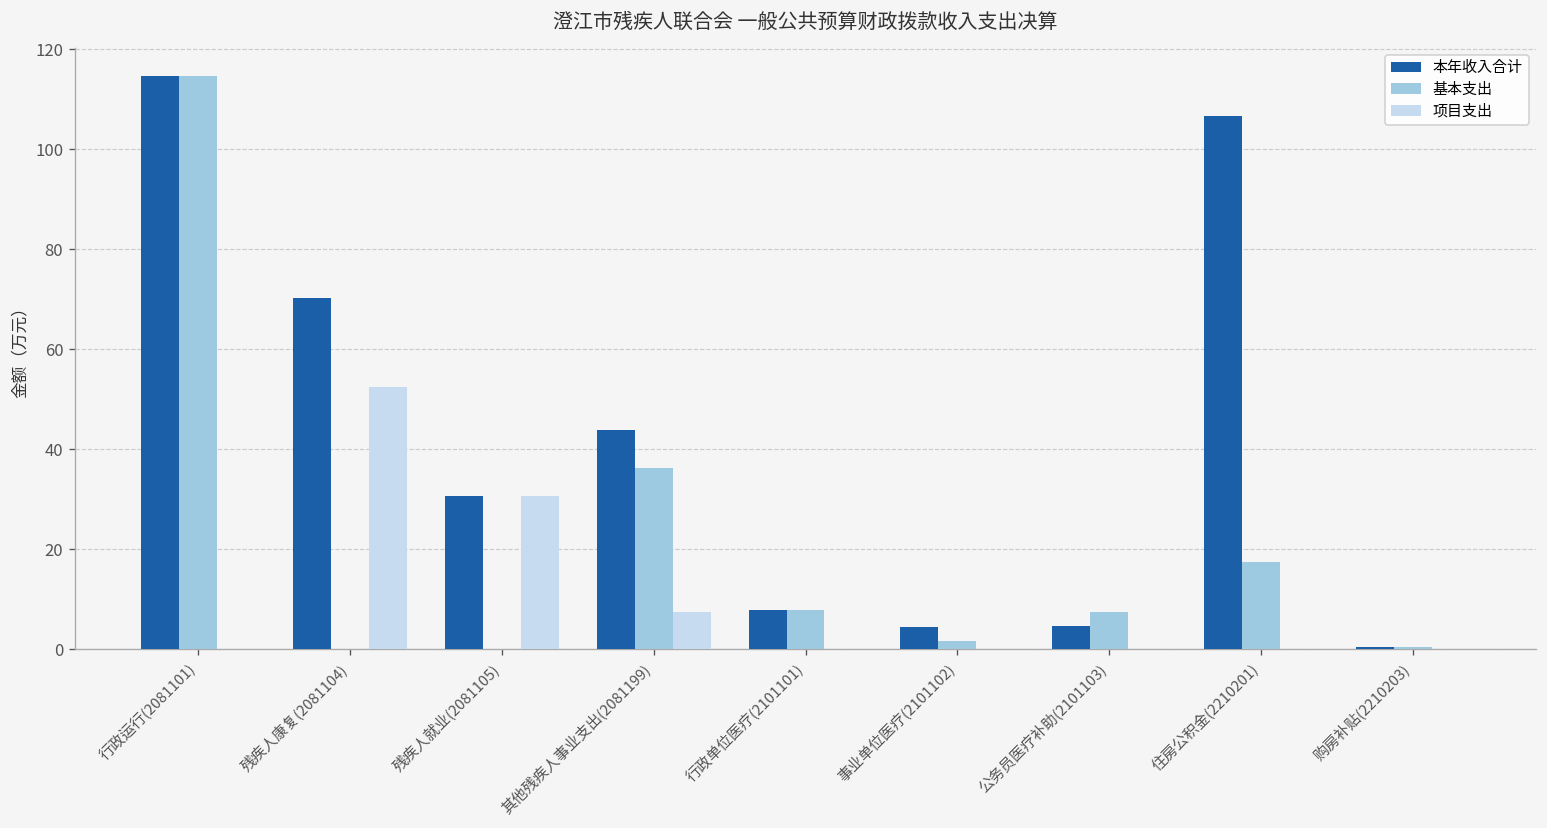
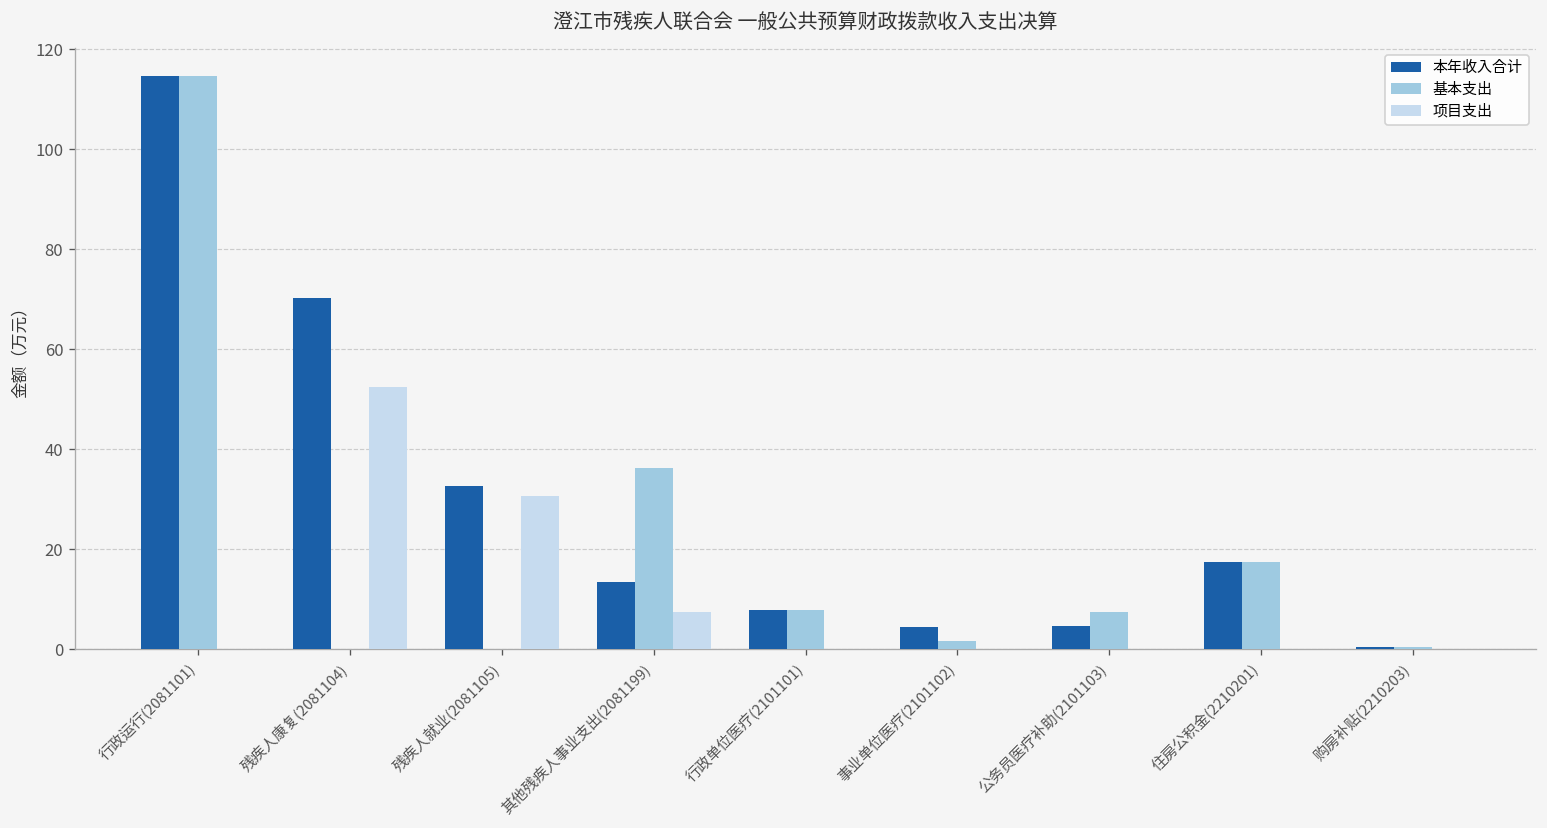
  {
    "本年收入合计": {
      "行政运行(2081101)": 115,
      "残疾人康复(2081104)": 70,
-     "残疾人就业(2081105)": 31,
-     "其他残疾人事业支出(2081199)": 44,
+     "残疾人就业(2081105)": 33,
+     "其他残疾人事业支出(2081199)": 13,
      "行政单位医疗(2101101)": 8,
      "事业单位医疗(2101102)": 4,
      "公务员医疗补助(2101103)": 5,
-     "住房公积金(2210201)": 107
+     "住房公积金(2210201)": 17
    }
  }
